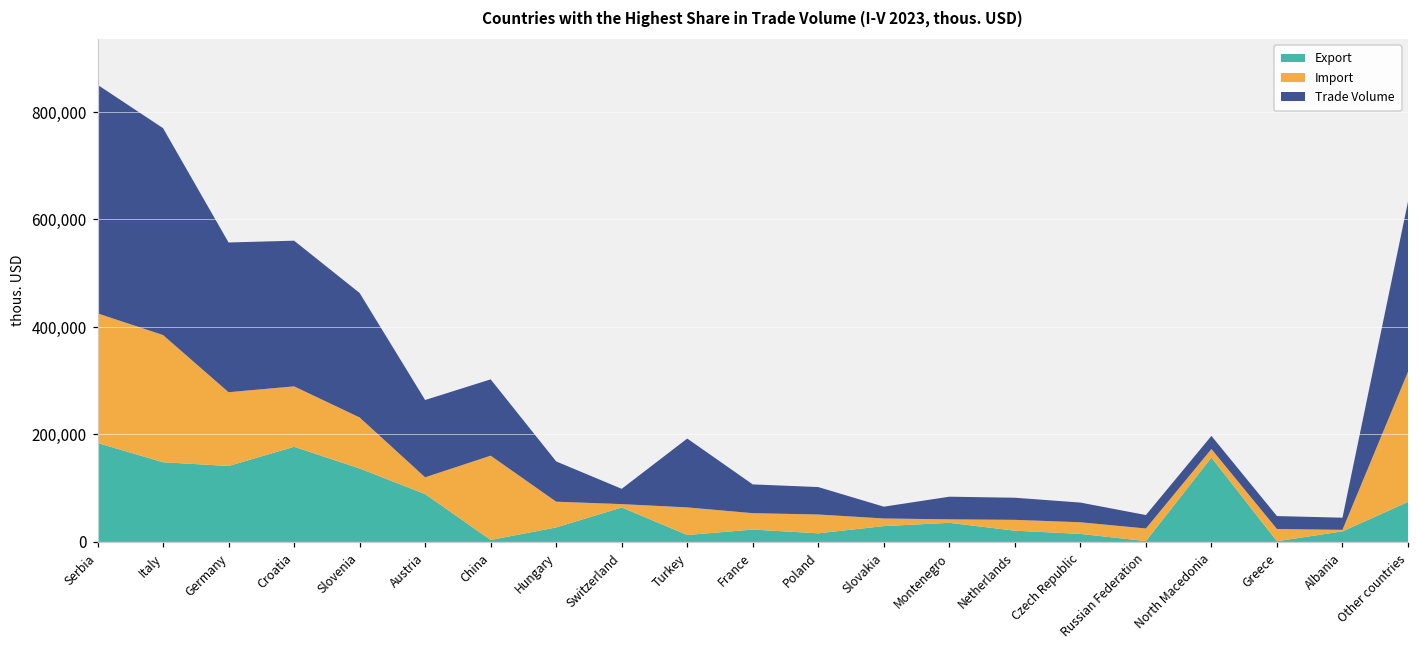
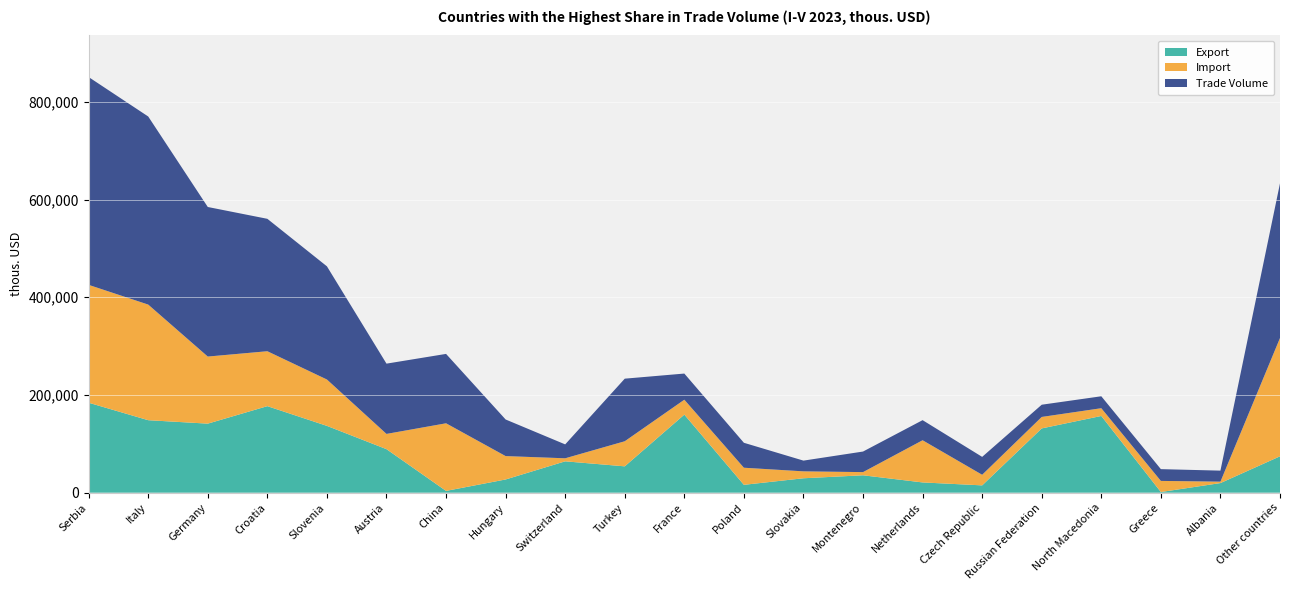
  {
    "Export": {
      "Serbia": "180,000",
      "Italy": "150,000",
      "Germany": "140,000",
      "Croatia": "180,000",
      "Slovenia": "140,000",
      "Austria": "90,000",
      "Hungary": "30,000",
      "Switzerland": "60,000",
-     "Turkey": "10,000",
-     "France": "20,000",
+     "Turkey": "50,000",
+     "France": "160,000",
      "Poland": "20,000",
      "Slovakia": "30,000",
      "Montenegro": "40,000",
      "Netherlands": "20,000",
      "Czech Republic": "10,000",
-     "Russian Federation": "0",
+     "Russian Federation": "130,000",
      "North Macedonia": "160,000",
      "Other countries": "70,000"
    },
    "Import": {
      "Serbia": "240,000",
      "Italy": "240,000",
      "Germany": "140,000",
      "Croatia": "110,000",
      "Slovenia": "90,000",
      "Austria": "30,000",
-     "China": "160,000",
+     "China": "140,000",
      "Hungary": "50,000",
      "Switzerland": "10,000",
      "Turkey": "50,000",
      "France": "30,000",
      "Poland": "30,000",
      "Slovakia": "10,000",
      "Montenegro": "10,000",
-     "Netherlands": "20,000",
+     "Netherlands": "90,000",
      "Czech Republic": "20,000",
      "Russian Federation": "20,000",
      "North Macedonia": "20,000",
      "Greece": "20,000",
      "Other countries": "240,000"
    },
    "Trade Volume": {
      "Serbia": "430,000",
      "Italy": "380,000",
-     "Germany": "280,000",
+     "Germany": "310,000",
      "Croatia": "270,000",
      "Slovenia": "230,000",
      "Austria": "140,000",
      "China": "140,000",
      "Hungary": "70,000",
      "Switzerland": "30,000",
      "Turkey": "130,000",
      "France": "50,000",
      "Poland": "50,000",
      "Slovakia": "20,000",
      "Montenegro": "40,000",
      "Netherlands": "40,000",
      "Czech Republic": "40,000",
      "Russian Federation": "30,000",
      "North Macedonia": "20,000",
      "Greece": "20,000",
      "Albania": "20,000",
      "Other countries": "320,000"
    }
  }
